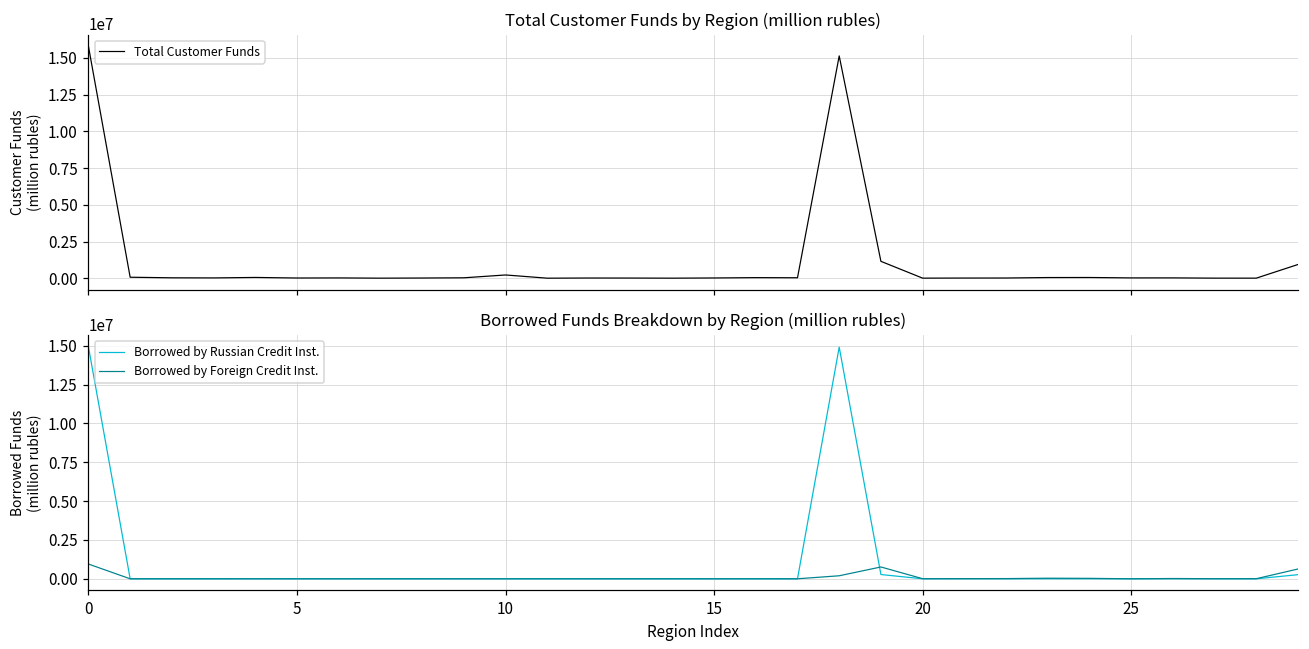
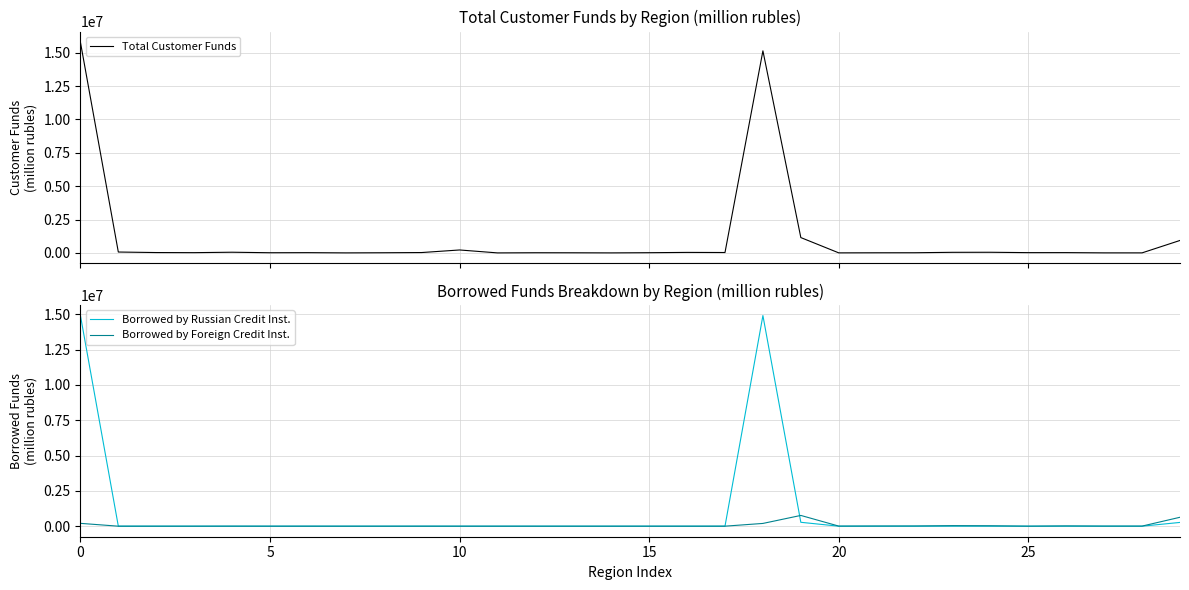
  {
    "Borrowed Funds Breakdown by Region (million rubles)": {
      "Borrowed by Russian Credit Inst.": {
        "0": 14900000
      },
      "Borrowed by Foreign Credit Inst.": {
-       "0": 900000
+       "0": 200000
      }
    }
  }
